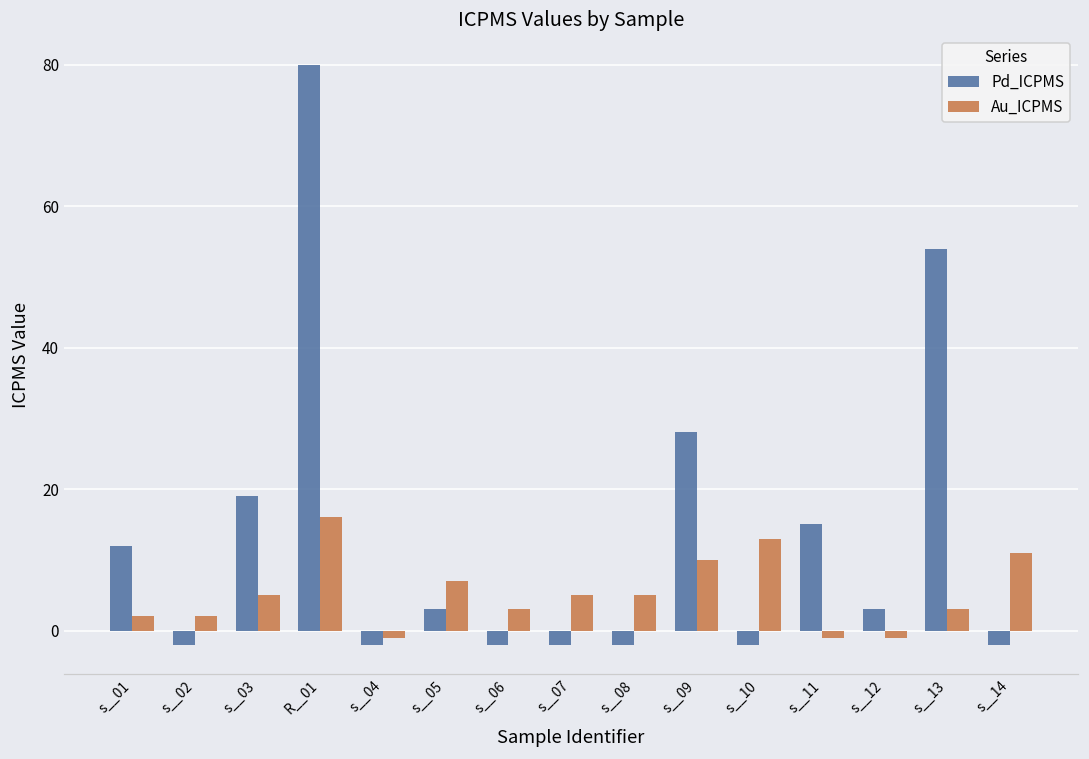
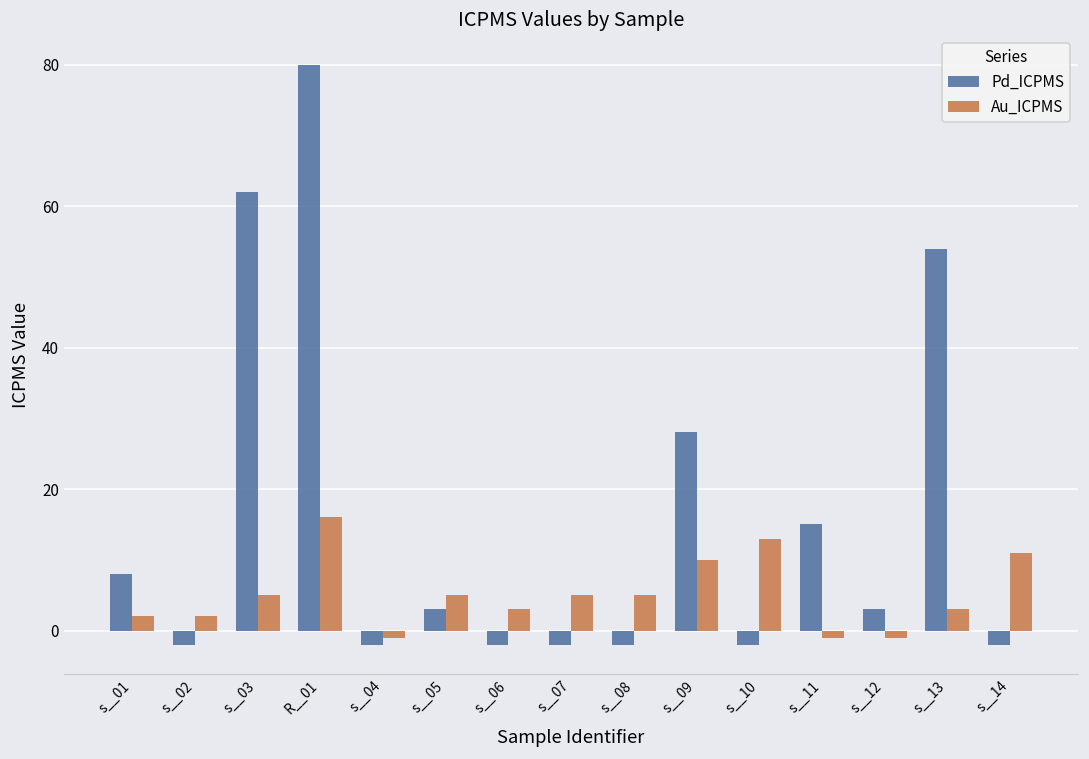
  {
    "Pd_ICPMS": {
-     "s__01": 12,
+     "s__01": 8,
      "s__02": -2,
-     "s__03": 19,
+     "s__03": 62,
      "R__01": 80,
      "s__04": -2,
      "s__05": 3,
      "s__06": -2,
      "s__07": -2,
      "s__08": -2,
      "s__09": 28,
      "s__10": -2,
      "s__11": 15,
      "s__12": 3,
      "s__13": 54,
      "s__14": -2
    },
    "Au_ICPMS": {
      "s__01": 2,
      "s__02": 2,
      "s__03": 5,
      "R__01": 16,
      "s__04": -1,
-     "s__05": 7,
+     "s__05": 5,
      "s__06": 3,
      "s__07": 5,
      "s__08": 5,
      "s__09": 10,
      "s__10": 13,
      "s__11": -1,
      "s__12": -1,
      "s__13": 3,
      "s__14": 11
    }
  }
